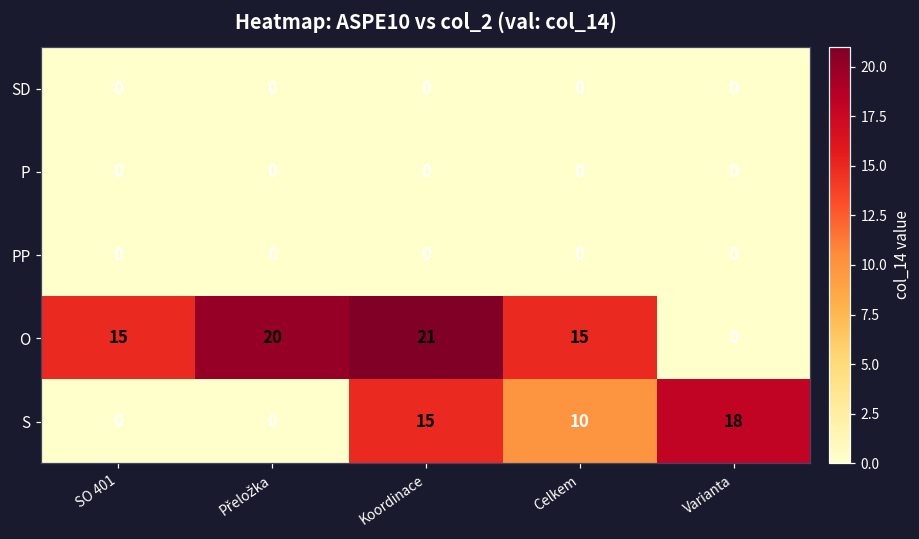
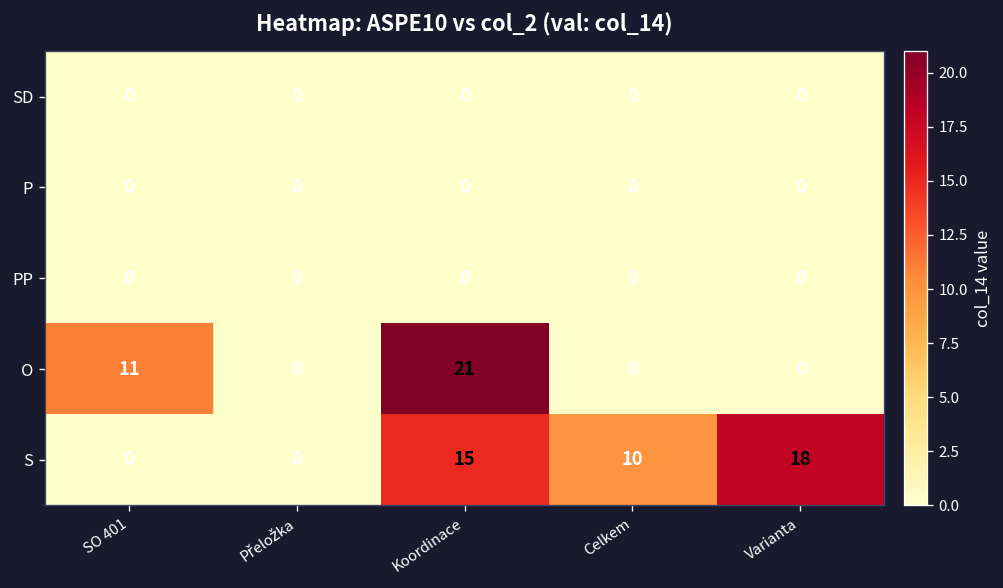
  {
    "SD": {
      "SO 401": 0,
      "Přeložka": 0,
      "Koordinace": 0,
      "Celkem": 0,
      "Varianta": 0
    },
    "P": {
      "SO 401": 0,
      "Přeložka": 0,
      "Koordinace": 0,
      "Celkem": 0,
      "Varianta": 0
    },
    "PP": {
      "SO 401": 0,
      "Přeložka": 0,
      "Koordinace": 0,
      "Celkem": 0,
      "Varianta": 0
    },
    "O": {
-     "SO 401": 15,
-     "Přeložka": 20,
+     "SO 401": 11,
+     "Přeložka": 0,
      "Koordinace": 21,
-     "Celkem": 15,
+     "Celkem": 0,
      "Varianta": 0
    },
    "S": {
      "SO 401": 0,
      "Přeložka": 0,
      "Koordinace": 15,
      "Celkem": 10,
      "Varianta": 18
    }
  }
